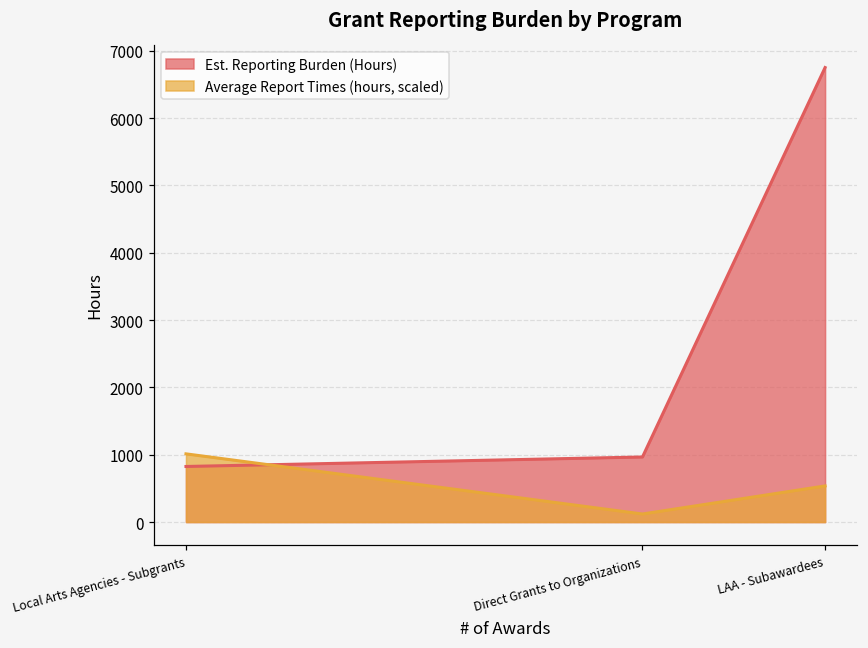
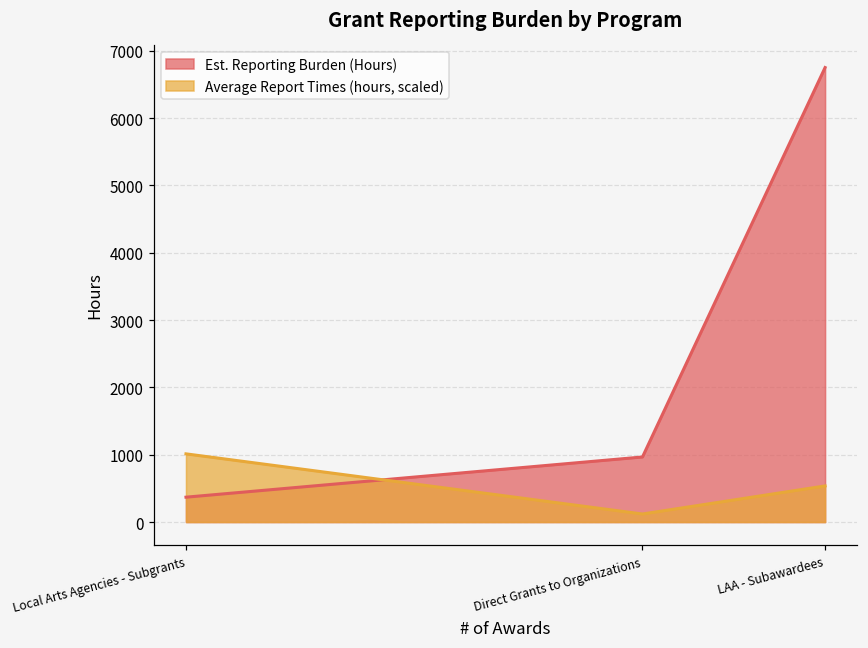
  {
    "Est. Reporting Burden (Hours)": {
-     "Local Arts Agencies - Subgrants": 800,
+     "Local Arts Agencies - Subgrants": 400,
      "Direct Grants to Organizations": 1000,
      "LAA - Subawardees": 6800
    },
    "Average Report Times (hours, scaled)": {
      "Local Arts Agencies - Subgrants": 1000,
      "Direct Grants to Organizations": 100,
      "LAA - Subawardees": 500
    }
  }
